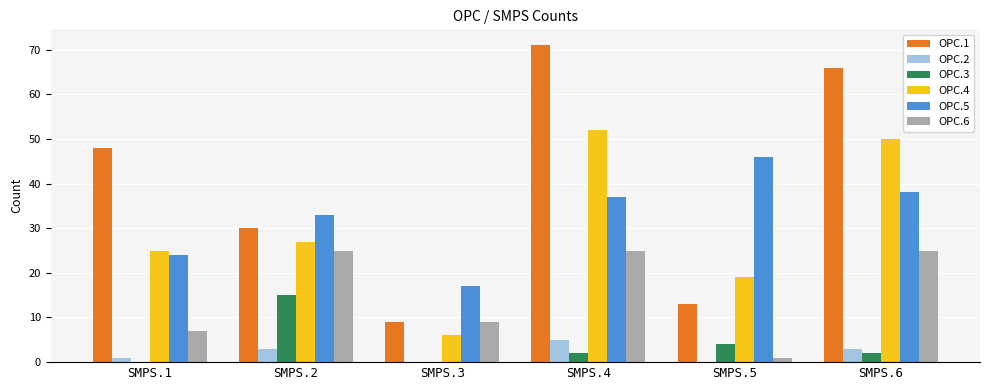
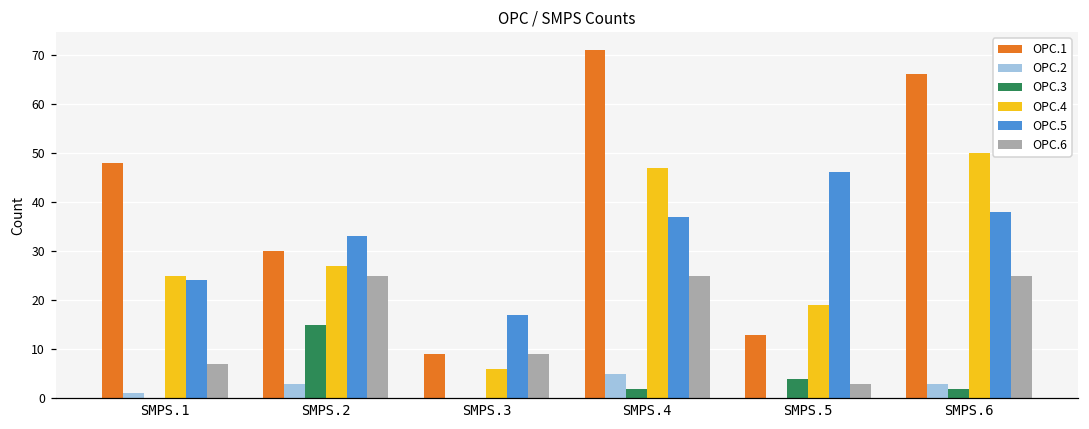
  {
    "OPC.1": {
      "SMPS.1": 48,
      "SMPS.2": 30,
      "SMPS.3": 9,
      "SMPS.4": 71,
      "SMPS.5": 13,
      "SMPS.6": 66
    },
    "OPC.2": {
      "SMPS.1": 1,
      "SMPS.2": 3,
      "SMPS.3": 0,
      "SMPS.4": 5,
      "SMPS.5": 0,
      "SMPS.6": 3
    },
    "OPC.3": {
      "SMPS.1": 0,
      "SMPS.2": 15,
      "SMPS.3": 0,
      "SMPS.4": 2,
      "SMPS.5": 4,
      "SMPS.6": 2
    },
    "OPC.4": {
      "SMPS.1": 25,
      "SMPS.2": 27,
      "SMPS.3": 6,
-     "SMPS.4": 52,
+     "SMPS.4": 47,
      "SMPS.5": 19,
      "SMPS.6": 50
    },
    "OPC.5": {
      "SMPS.1": 24,
      "SMPS.2": 33,
      "SMPS.3": 17,
      "SMPS.4": 37,
      "SMPS.5": 46,
      "SMPS.6": 38
    },
    "OPC.6": {
      "SMPS.1": 7,
      "SMPS.2": 25,
      "SMPS.3": 9,
      "SMPS.4": 25,
-     "SMPS.5": 1,
+     "SMPS.5": 3,
      "SMPS.6": 25
    }
  }
